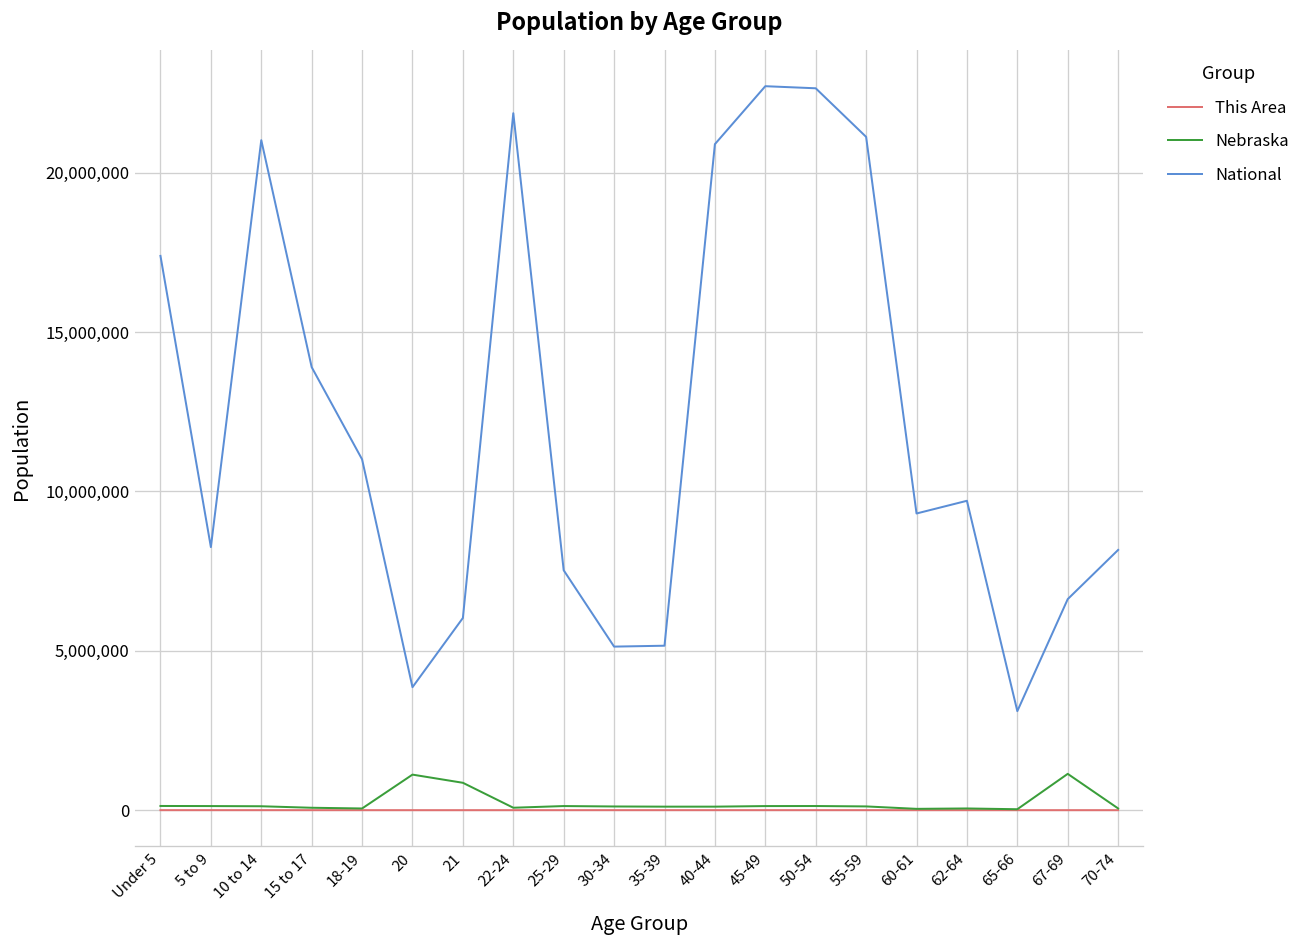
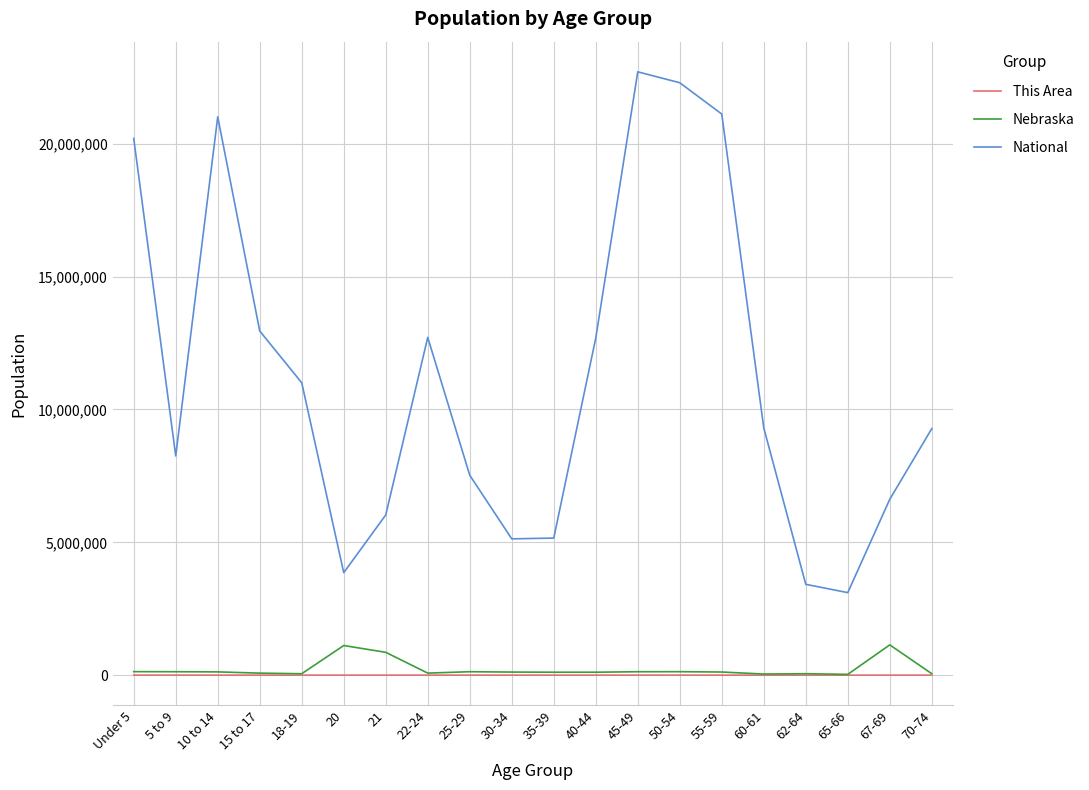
  {
    "This Area": {
      "Under 5": "0",
      "5 to 9": "0",
      "10 to 14": "0",
      "20": "0",
      "21": "0",
      "25-29": "0",
      "30-34": "0",
      "35-39": "0",
      "40-44": "0",
      "45-49": "0",
      "50-54": "0",
      "55-59": "0",
      "67-69": "0"
    },
    "Nebraska": {
      "Under 5": "100,000",
      "5 to 9": "100,000",
      "10 to 14": "100,000",
      "20": "1,100,000",
      "21": "900,000",
      "25-29": "100,000",
      "30-34": "100,000",
      "35-39": "100,000",
      "40-44": "100,000",
      "45-49": "100,000",
      "50-54": "100,000",
      "55-59": "100,000",
      "67-69": "1,100,000"
    },
    "National": {
-     "Under 5": "17,400,000",
+     "Under 5": "20,200,000",
      "5 to 9": "8,300,000",
      "10 to 14": "21,000,000",
-     "15 to 17": "13,900,000",
+     "15 to 17": "13,000,000",
      "18-19": "11,000,000",
      "20": "3,900,000",
      "21": "6,000,000",
-     "22-24": "21,900,000",
+     "22-24": "12,700,000",
      "25-29": "7,500,000",
      "30-34": "5,100,000",
      "35-39": "5,200,000",
-     "40-44": "20,900,000",
+     "40-44": "12,700,000",
      "45-49": "22,700,000",
-     "50-54": "22,600,000",
+     "50-54": "22,300,000",
      "55-59": "21,100,000",
      "60-61": "9,300,000",
-     "62-64": "9,700,000",
+     "62-64": "3,400,000",
      "65-66": "3,100,000",
      "67-69": "6,600,000",
-     "70-74": "8,200,000"
+     "70-74": "9,300,000"
    }
  }
